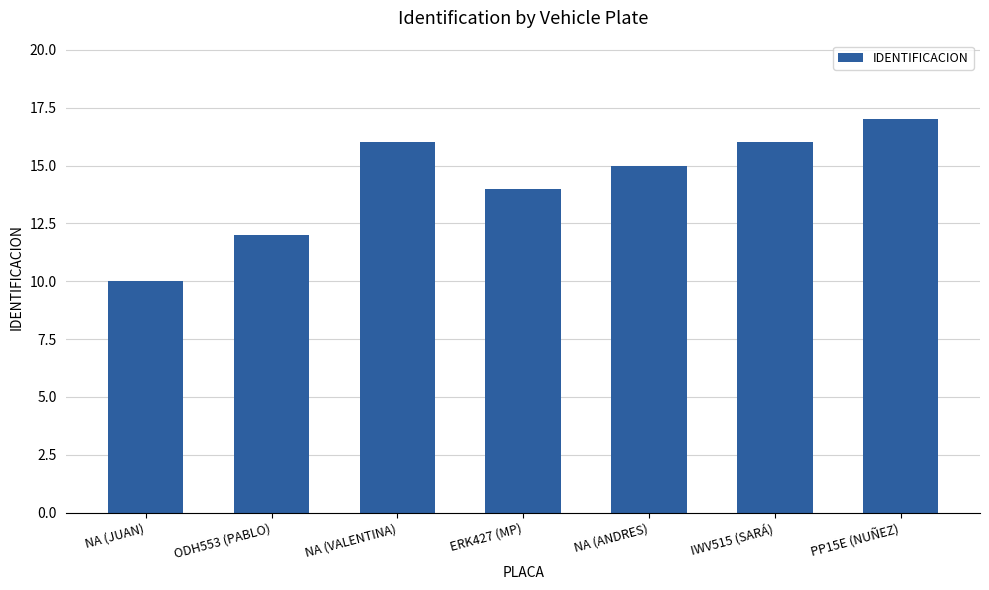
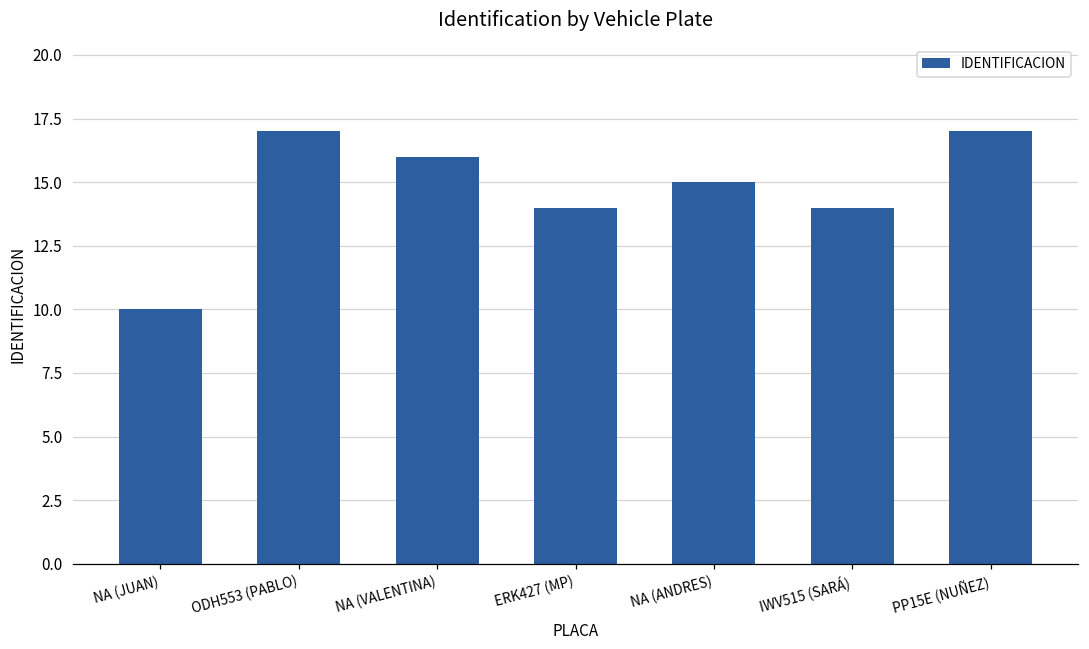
  {
    "NA (JUAN)": 10,
-   "ODH553 (PABLO)": 12,
+   "ODH553 (PABLO)": 17,
    "NA (VALENTINA)": 16,
    "ERK427 (MP)": 14,
    "NA (ANDRES)": 15,
-   "IWV515 (SARÁ)": 16,
+   "IWV515 (SARÁ)": 14,
    "PP15E (NUÑEZ)": 17
  }
